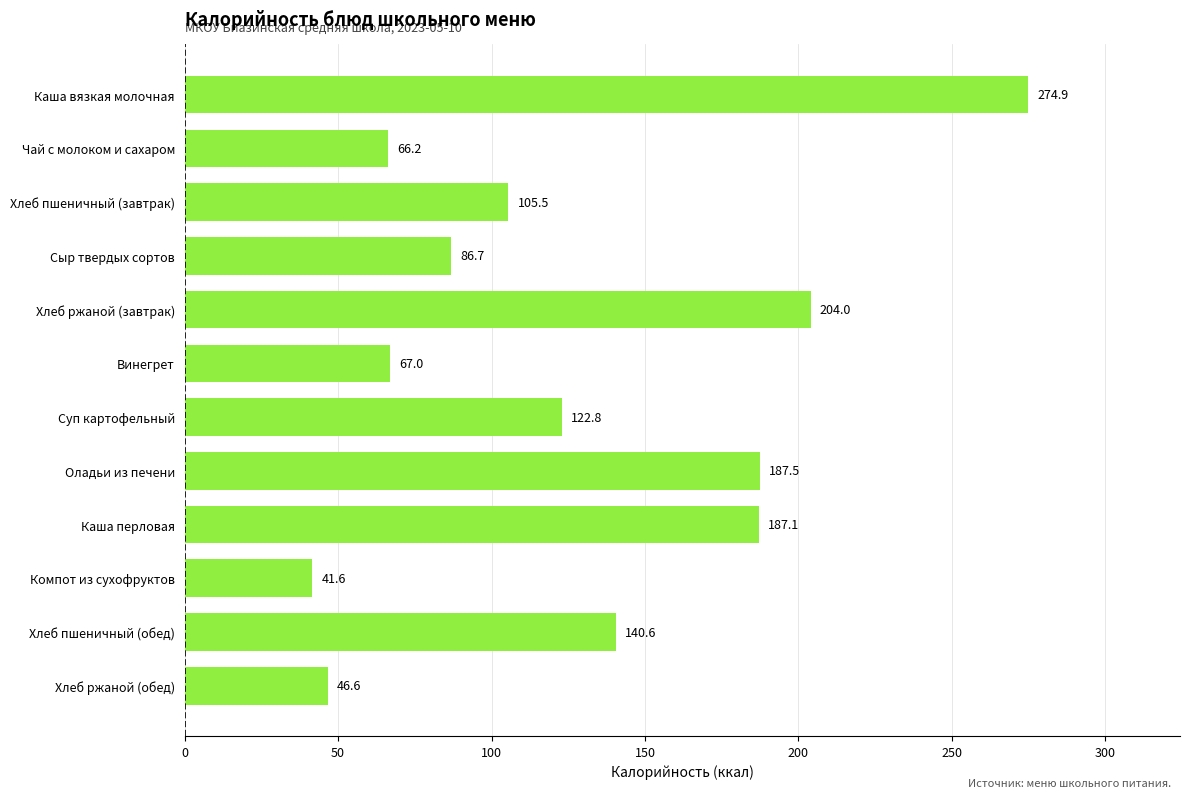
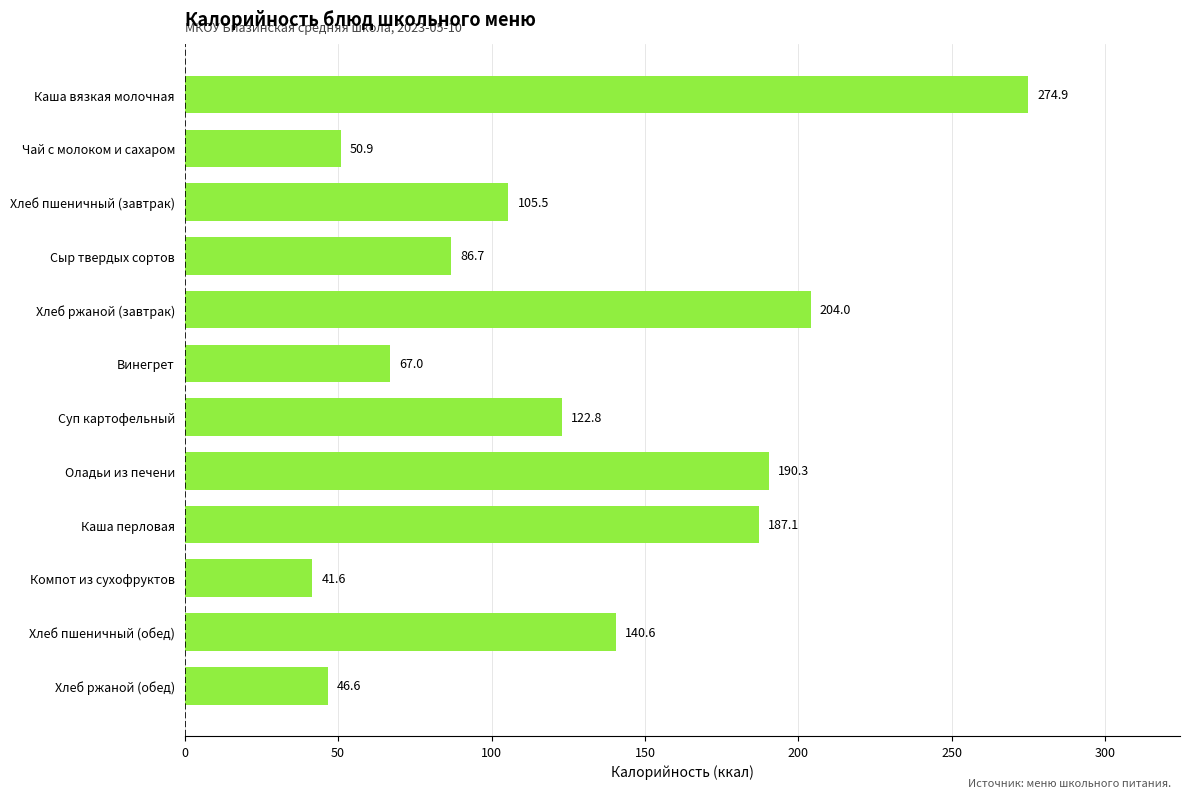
  {
    "Каша вязкая молочная": 274.9,
-   "Чай с молоком и сахаром": 66.2,
+   "Чай с молоком и сахаром": 50.9,
    "Хлеб пшеничный (завтрак)": 105.5,
    "Сыр твердых сортов": 86.7,
    "Хлеб ржаной (завтрак)": 204.0,
    "Винегрет": 67.0,
    "Суп картофельный": 122.8,
-   "Оладьи из печени": 187.5,
+   "Оладьи из печени": 190.3,
    "Каша перловая": 187.1,
    "Компот из сухофруктов": 41.6,
    "Хлеб пшеничный (обед)": 140.6,
    "Хлеб ржаной (обед)": 46.6
  }
